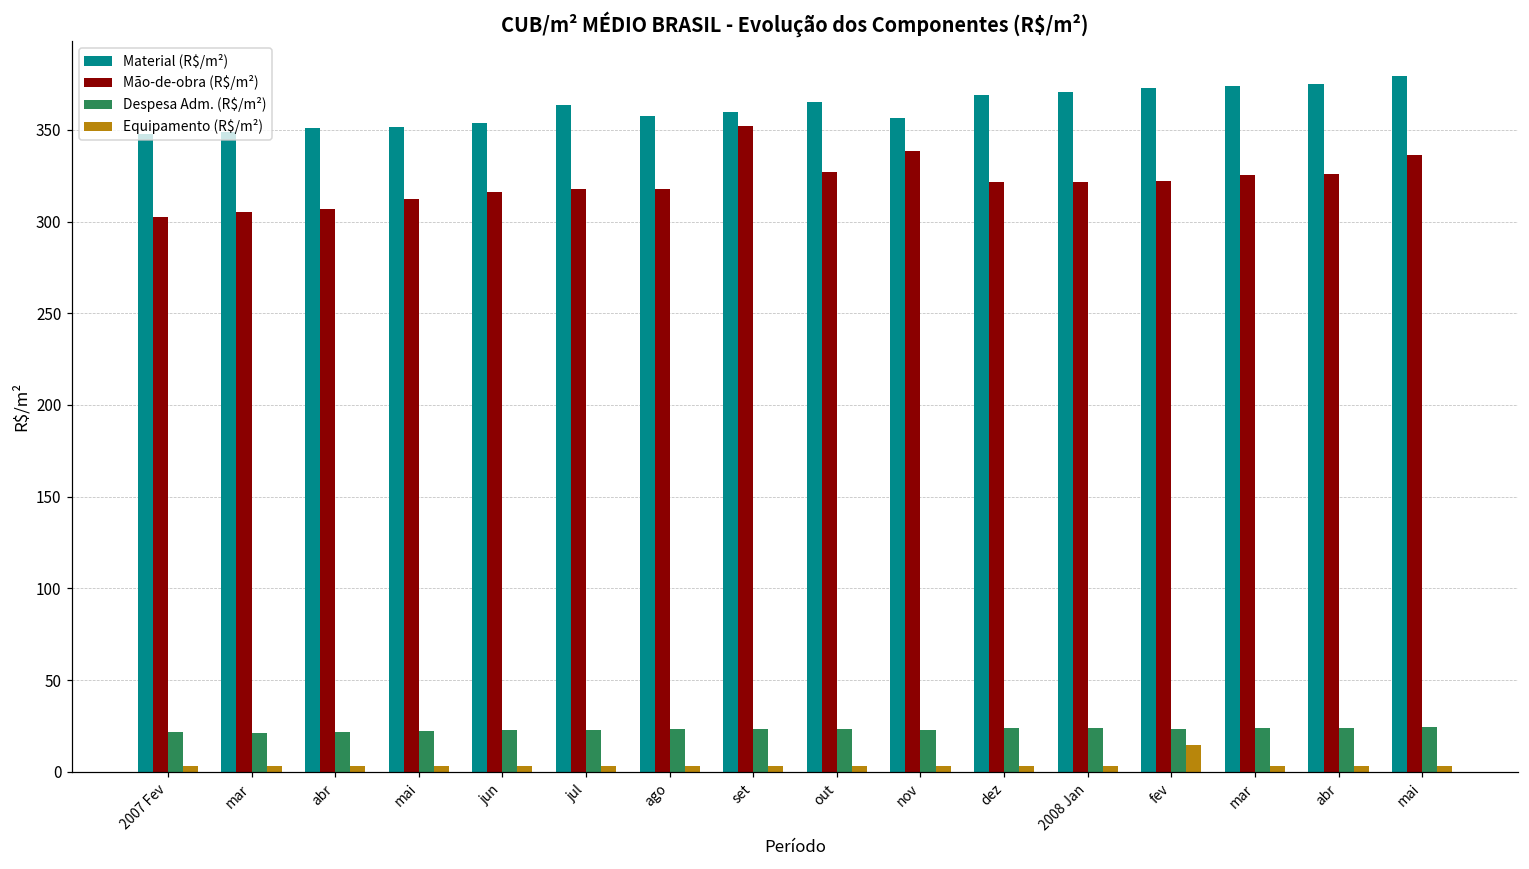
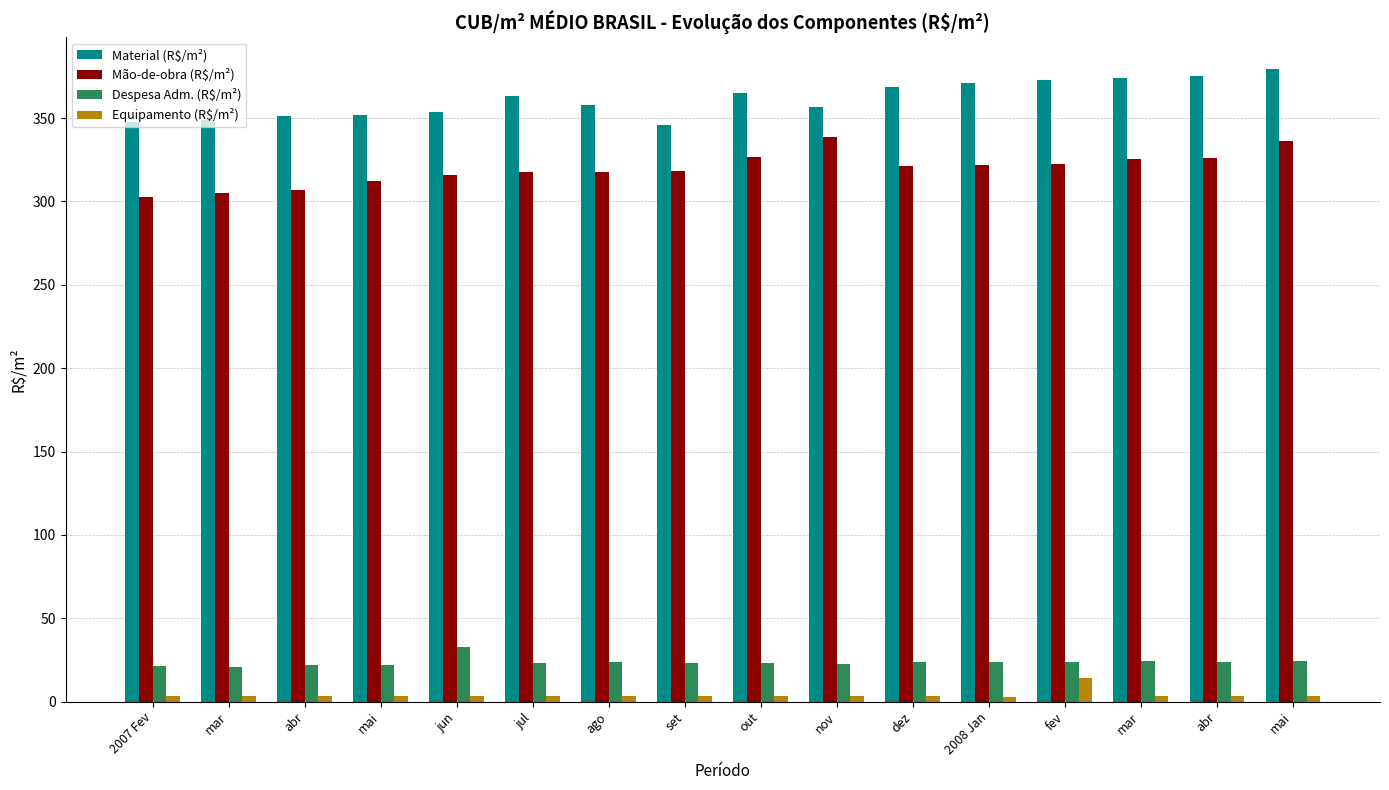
  {
    "Material (R$/m²)": {
      "jun": 354,
      "jul": 363,
      "ago": 358,
-     "set": 360,
+     "set": 346,
      "out": 365,
      "nov": 356,
      "dez": 369,
      "2008 Jan": 371,
      "fev": 373
    },
    "Mão-de-obra (R$/m²)": {
      "2007 Fev": 303,
      "jun": 316,
      "jul": 318,
      "ago": 318,
-     "set": 352,
+     "set": 318,
      "out": 327,
      "nov": 338,
      "dez": 321,
      "2008 Jan": 322,
      "fev": 322
    },
    "Despesa Adm. (R$/m²)": {
      "2007 Fev": 22,
-     "jun": 23,
+     "jun": 33,
      "jul": 23,
      "ago": 24,
      "set": 23,
      "out": 23,
      "nov": 23,
      "dez": 24,
      "2008 Jan": 24,
      "fev": 24
    },
    "Equipamento (R$/m²)": {
      "2007 Fev": 3,
      "jun": 3,
      "jul": 3,
      "ago": 3,
      "set": 3,
      "out": 3,
      "nov": 3,
      "dez": 3,
      "2008 Jan": 3,
      "fev": 14
    }
  }
